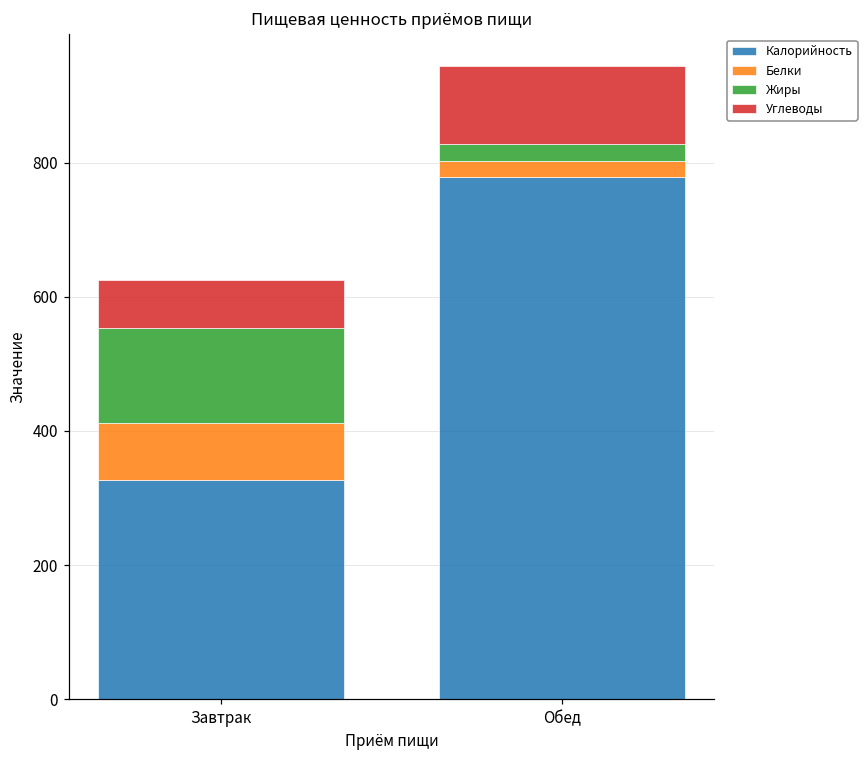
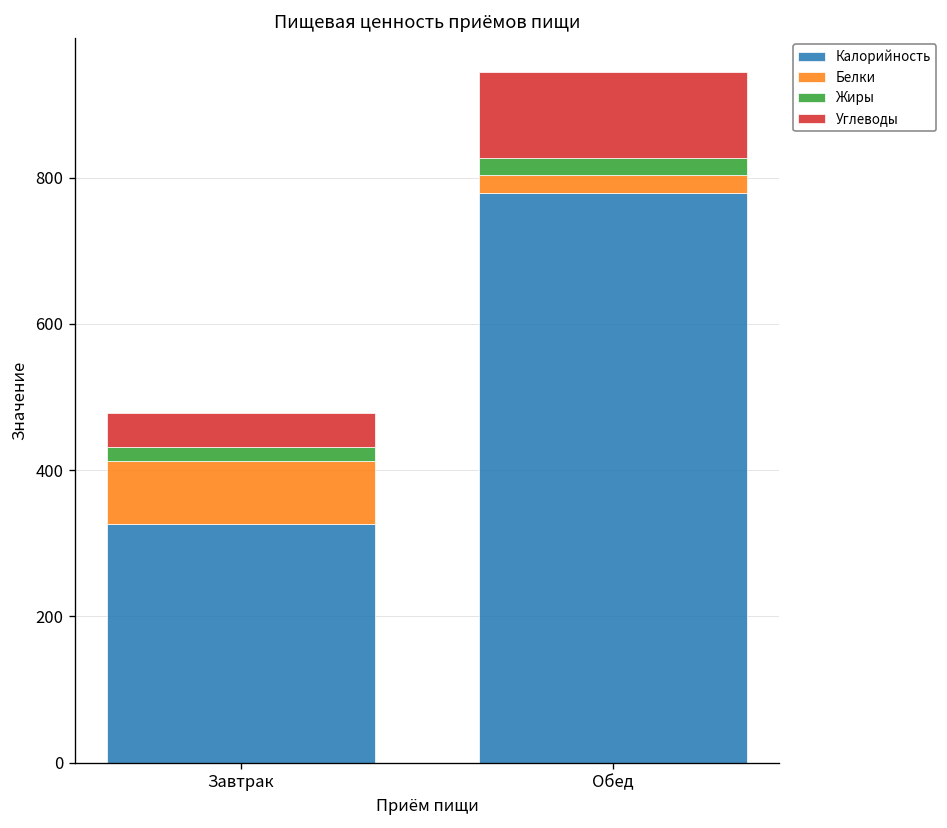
  {
    "Калорийность": {
      "Завтрак": 330,
      "Обед": 780
    },
    "Белки": {
      "Завтрак": 90,
      "Обед": 20
    },
    "Жиры": {
-     "Завтрак": 140,
+     "Завтрак": 20,
      "Обед": 20
    },
    "Углеводы": {
-     "Завтрак": 70,
+     "Завтрак": 50,
      "Обед": 120
    }
  }
